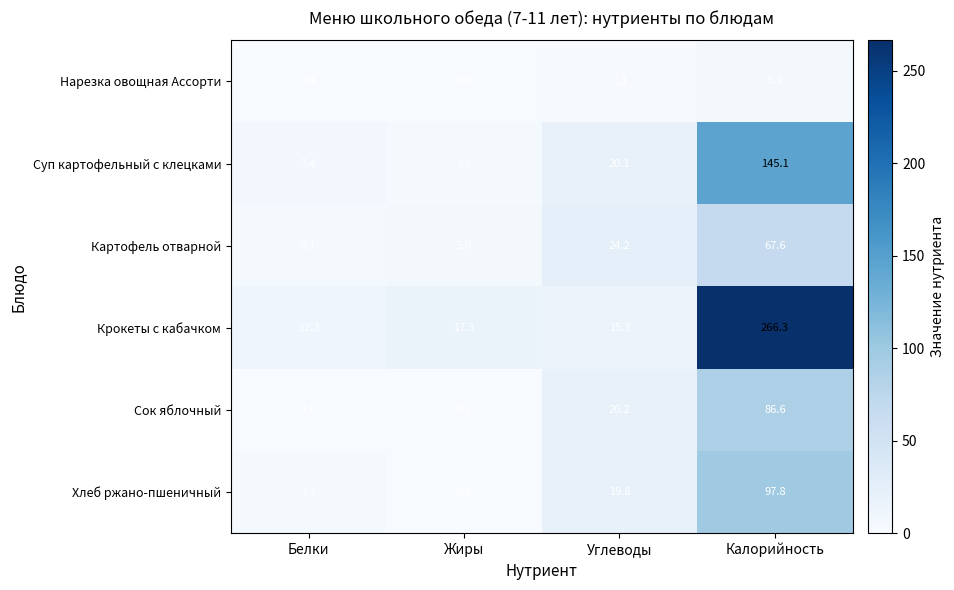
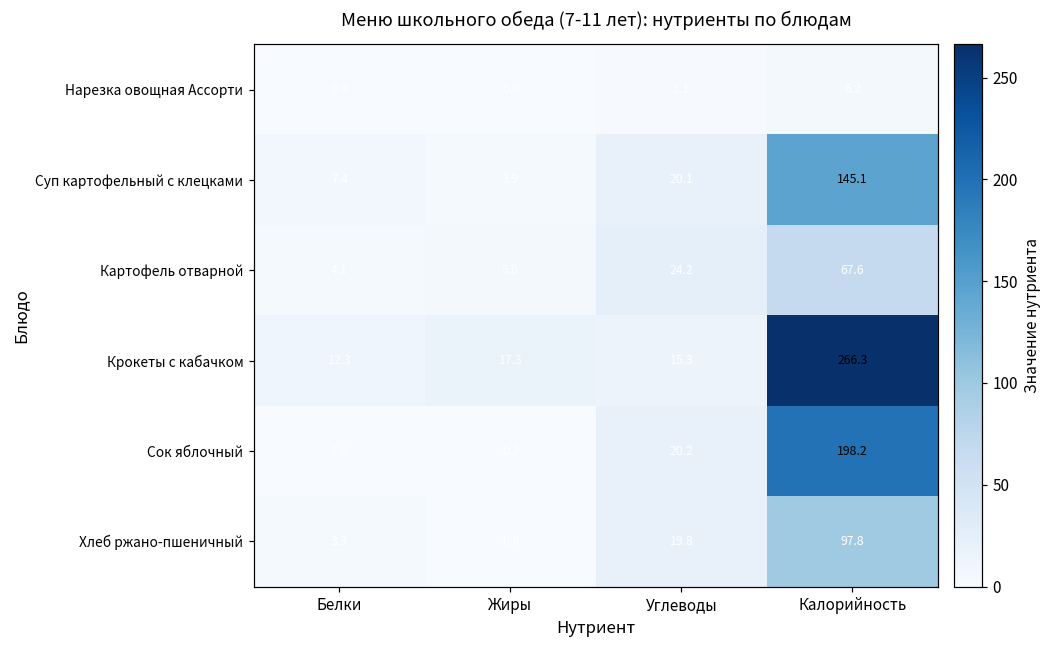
  {
    "Суп картофельный с клецками": {
      "Калорийность": 145.1
    },
    "Картофель отварной": {
      "Калорийность": 67.6
    },
    "Крокеты с кабачком": {
      "Калорийность": 266.3
    },
    "Сок яблочный": {
-     "Калорийность": 86.6
+     "Калорийность": 198.2
    },
    "Хлеб ржано-пшеничный": {
      "Калорийность": 97.8
    }
  }
